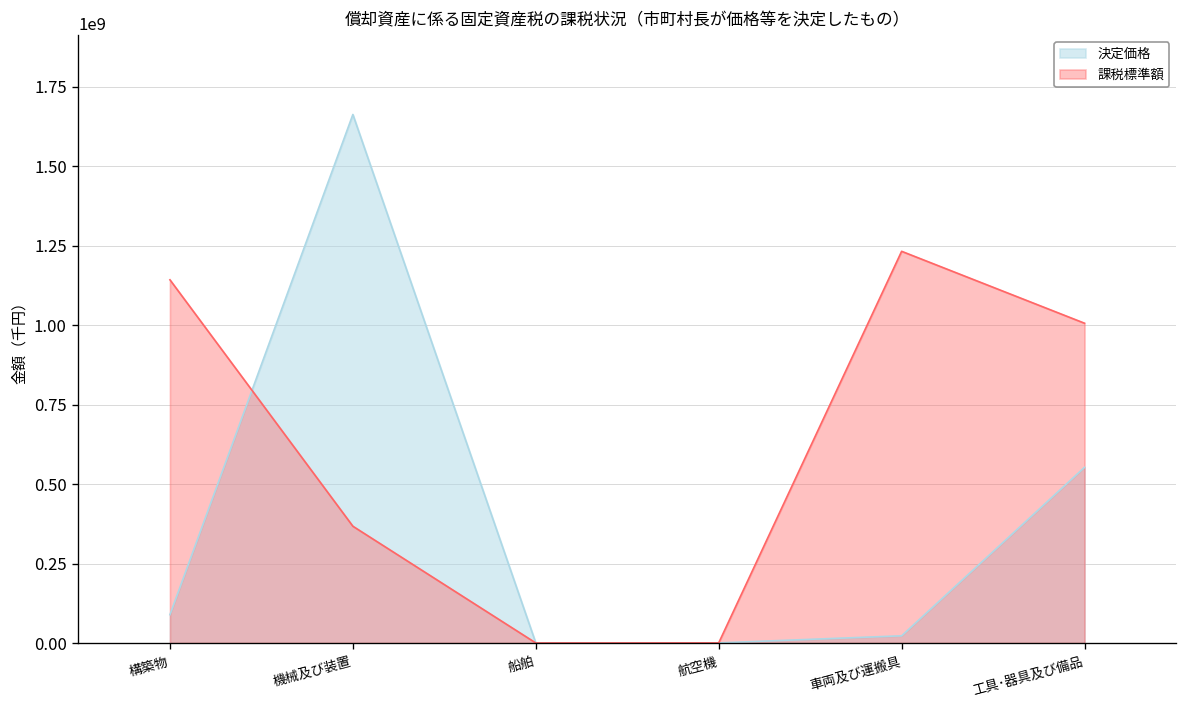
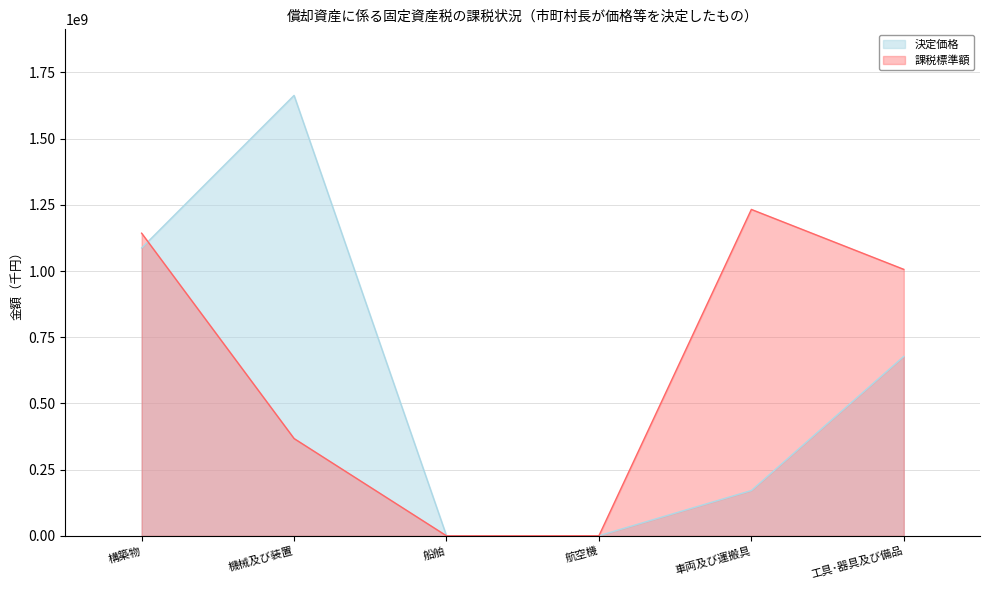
  {
    "決定価格": {
-     "構築物": 90000000,
+     "構築物": 1090000000,
      "機械及び装置": 1660000000,
-     "車両及び運搬具": 20000000,
-     "工具･器具及び備品": 550000000
+     "車両及び運搬具": 170000000,
+     "工具･器具及び備品": 680000000
    },
    "課税標準額": {
      "構築物": 1140000000,
      "機械及び装置": 370000000,
      "車両及び運搬具": 1230000000,
      "工具･器具及び備品": 1010000000
    }
  }
